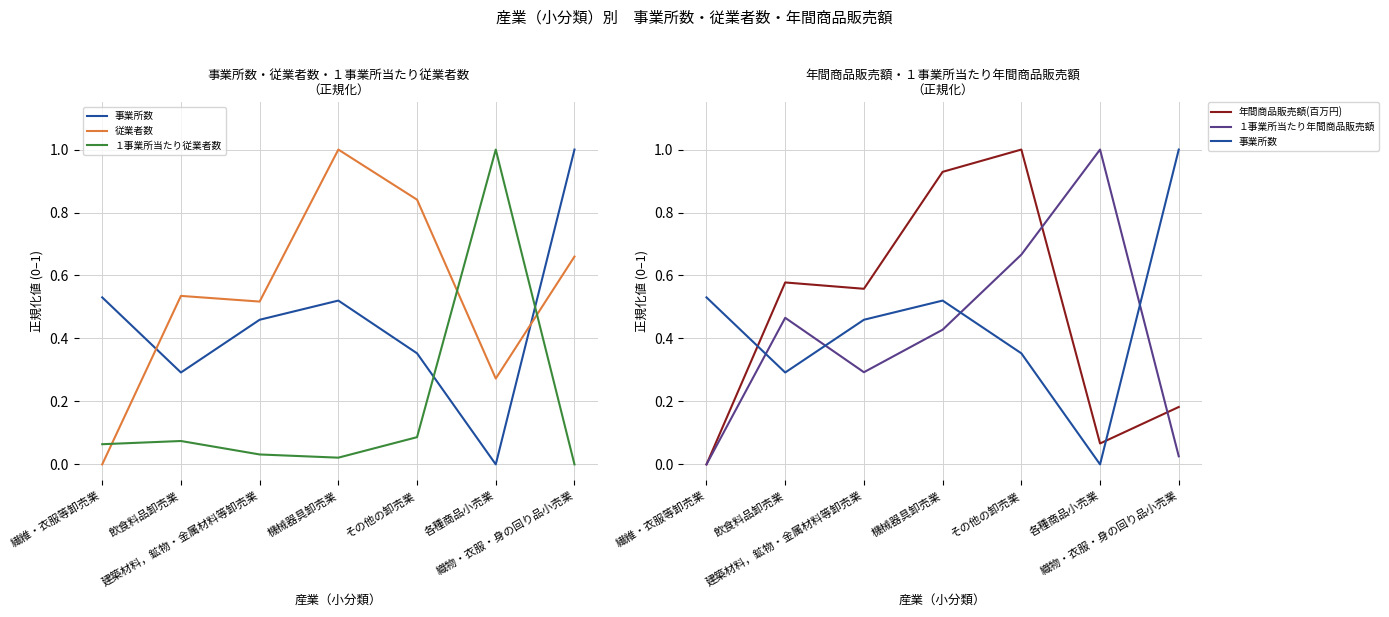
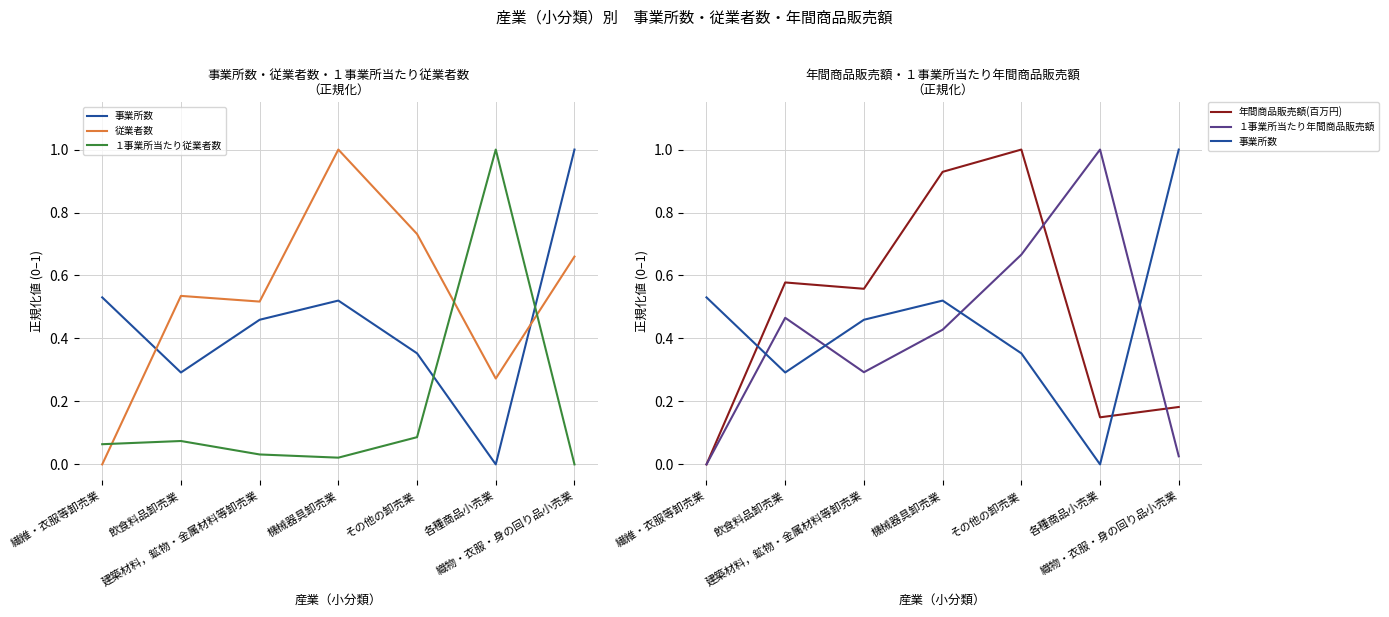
  {
    "事業所数・従業者数・１事業所当たり従業者数 （正規化）": {
      "事業所数": {
        "繊維・衣服等卸売業": 0.53,
        "飲食料品卸売業": 0.29,
        "建築材料，鉱物・金属材料等卸売業": 0.46,
        "機械器具卸売業": 0.52,
        "その他の卸売業": 0.35,
        "各種商品小売業": 0.00,
        "織物・衣服・身の回り品小売業": 1.00
      },
      "従業者数": {
        "繊維・衣服等卸売業": 0.00,
        "飲食料品卸売業": 0.54,
        "建築材料，鉱物・金属材料等卸売業": 0.52,
        "機械器具卸売業": 1.00,
-       "その他の卸売業": 0.84,
+       "その他の卸売業": 0.73,
        "各種商品小売業": 0.27,
        "織物・衣服・身の回り品小売業": 0.66
      },
      "１事業所当たり従業者数": {
        "繊維・衣服等卸売業": 0.06,
        "飲食料品卸売業": 0.07,
        "建築材料，鉱物・金属材料等卸売業": 0.03,
        "機械器具卸売業": 0.02,
        "その他の卸売業": 0.09,
        "各種商品小売業": 1.00,
        "織物・衣服・身の回り品小売業": 0.00
      }
    },
    "年間商品販売額・１事業所当たり年間商品販売額 （正規化）": {
      "年間商品販売額(百万円)": {
        "飲食料品卸売業": 0.58,
        "建築材料，鉱物・金属材料等卸売業": 0.56,
        "機械器具卸売業": 0.93,
        "その他の卸売業": 1.00,
-       "各種商品小売業": 0.07,
+       "各種商品小売業": 0.15,
        "織物・衣服・身の回り品小売業": 0.18
      },
      "１事業所当たり年間商品販売額": {
        "飲食料品卸売業": 0.47,
        "建築材料，鉱物・金属材料等卸売業": 0.29,
        "機械器具卸売業": 0.43,
        "その他の卸売業": 0.67,
        "各種商品小売業": 1.00,
        "織物・衣服・身の回り品小売業": 0.03
      },
      "事業所数": {
        "繊維・衣服等卸売業": 0.53,
        "飲食料品卸売業": 0.29,
        "建築材料，鉱物・金属材料等卸売業": 0.46,
        "機械器具卸売業": 0.52,
        "その他の卸売業": 0.35,
        "各種商品小売業": 0.00,
        "織物・衣服・身の回り品小売業": 1.00
      }
    }
  }
